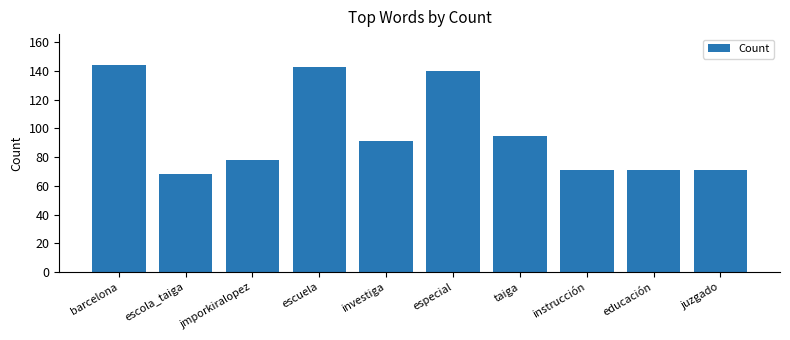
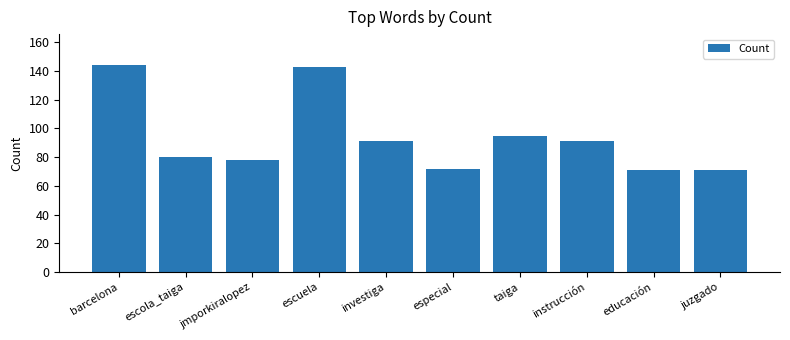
  {
    "barcelona": 144,
-   "escola_taiga": 68,
+   "escola_taiga": 80,
    "jmporkiralopez": 78,
    "escuela": 143,
    "investiga": 91,
-   "especial": 140,
+   "especial": 72,
    "taiga": 95,
-   "instrucción": 71,
+   "instrucción": 91,
    "educación": 71,
    "juzgado": 71
  }
